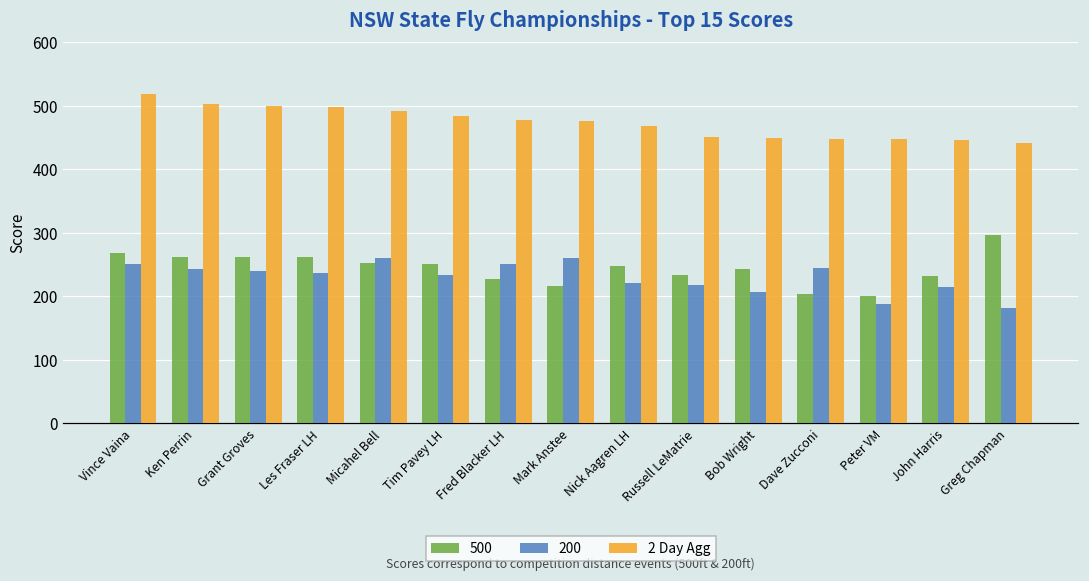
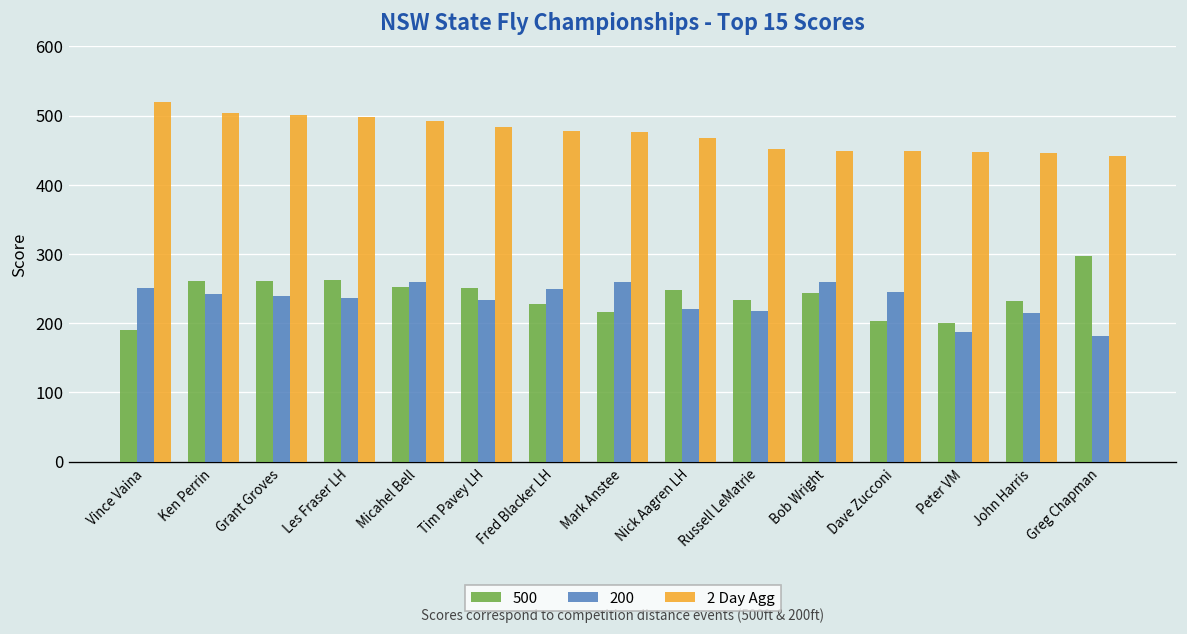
  {
    "500": {
-     "Vince Vaina": 270,
+     "Vince Vaina": 190,
      "Ken Perrin": 260,
      "Grant Groves": 260,
      "Les Fraser LH": 260,
      "Micahel Bell": 250,
      "Tim Pavey LH": 250,
      "Fred Blacker LH": 230,
      "Mark Anstee": 220,
      "Nick Aagren LH": 250,
      "Russell LeMatrie": 230,
      "Bob Wright": 240,
      "Dave Zucconi": 200,
      "Peter VM": 200,
      "John Harris": 230,
      "Greg Chapman": 300
    },
    "200": {
      "Vince Vaina": 250,
      "Ken Perrin": 240,
      "Grant Groves": 240,
      "Les Fraser LH": 240,
      "Micahel Bell": 260,
      "Tim Pavey LH": 230,
      "Fred Blacker LH": 250,
      "Mark Anstee": 260,
      "Nick Aagren LH": 220,
      "Russell LeMatrie": 220,
-     "Bob Wright": 210,
+     "Bob Wright": 260,
      "Dave Zucconi": 250,
      "Peter VM": 190,
      "John Harris": 210,
      "Greg Chapman": 180
    },
    "2 Day Agg": {
      "Vince Vaina": 520,
      "Ken Perrin": 500,
      "Grant Groves": 500,
      "Les Fraser LH": 500,
      "Micahel Bell": 490,
      "Tim Pavey LH": 480,
      "Fred Blacker LH": 480,
      "Mark Anstee": 480,
      "Nick Aagren LH": 470,
      "Russell LeMatrie": 450,
      "Bob Wright": 450,
      "Dave Zucconi": 450,
      "Peter VM": 450,
      "John Harris": 450,
      "Greg Chapman": 440
    }
  }
